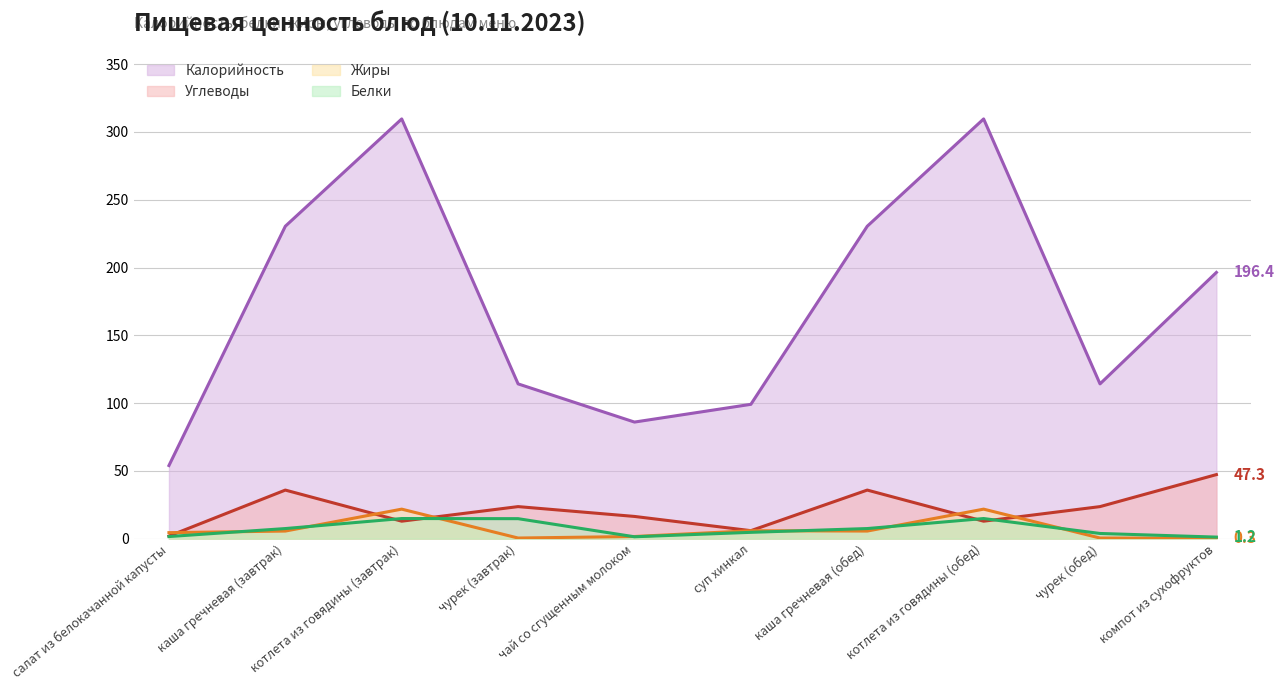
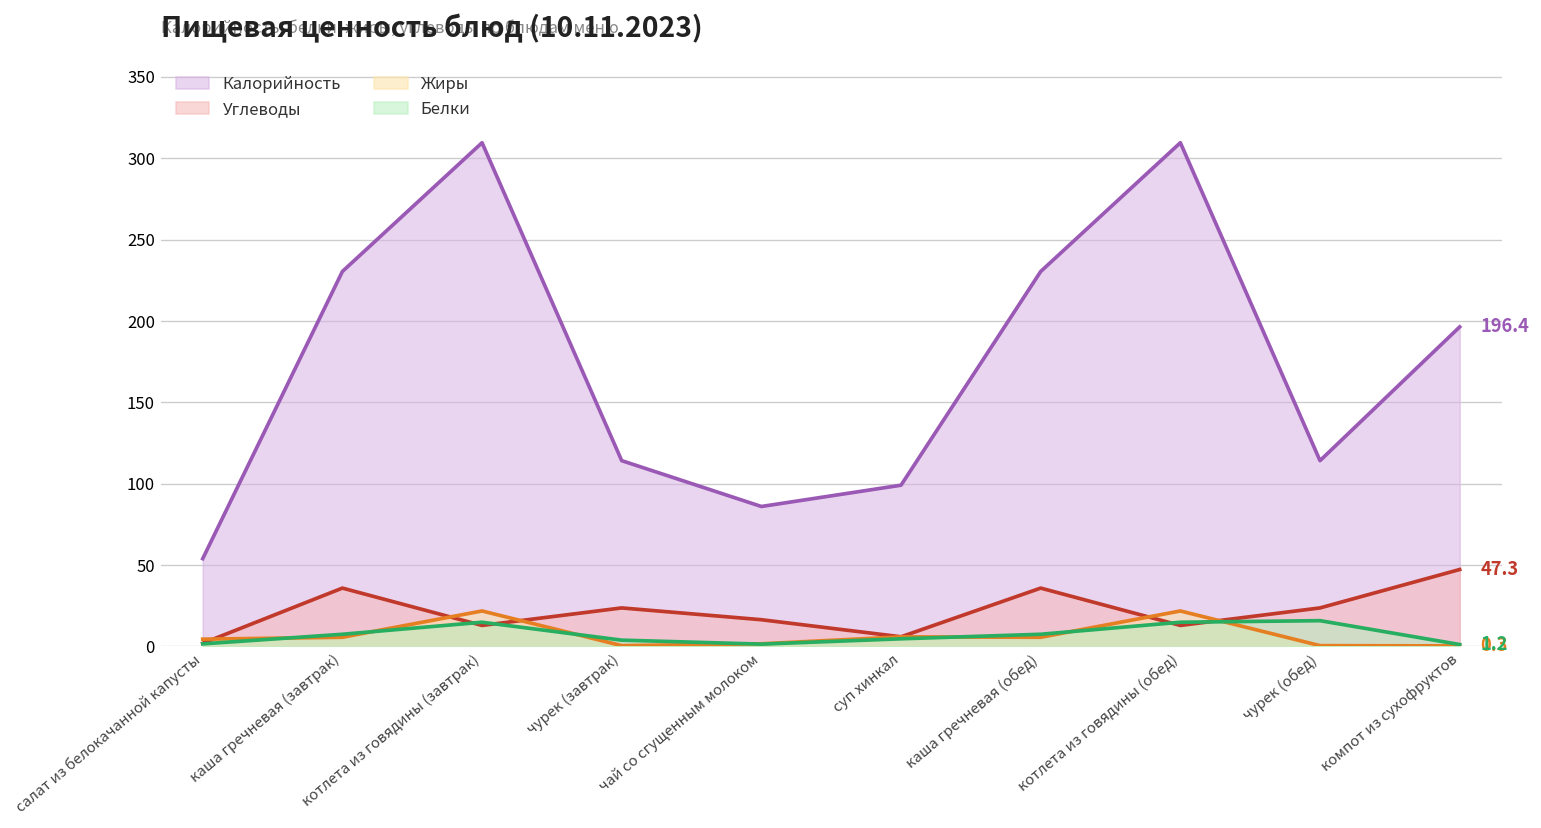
  {
    "Белки": {
      "котлета из говядины (завтрак)": 15,
-     "чурек (завтрак)": 15,
+     "чурек (завтрак)": 4,
      "котлета из говядины (обед)": 15,
-     "чурек (обед)": 4
+     "чурек (обед)": 16
    }
  }
